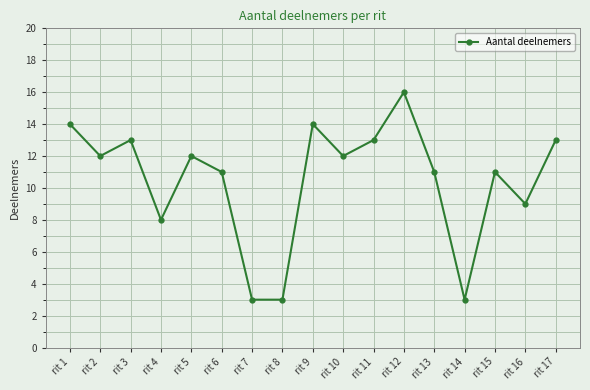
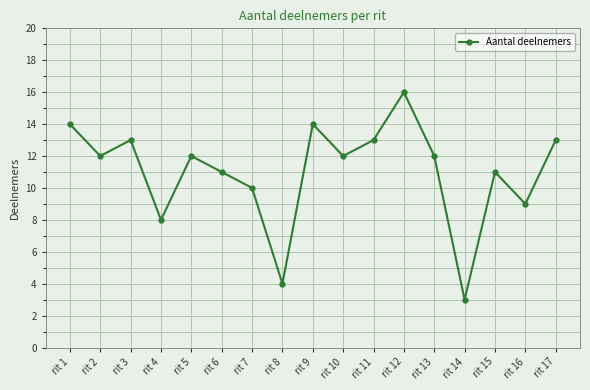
  {
    "rit 1": 14,
    "rit 2": 12,
    "rit 3": 13,
    "rit 4": 8,
    "rit 5": 12,
    "rit 6": 11,
-   "rit 7": 3,
-   "rit 8": 3,
+   "rit 7": 10,
+   "rit 8": 4,
    "rit 9": 14,
    "rit 10": 12,
    "rit 11": 13,
    "rit 12": 16,
-   "rit 13": 11,
+   "rit 13": 12,
    "rit 14": 3,
    "rit 15": 11,
    "rit 16": 9,
    "rit 17": 13
  }
